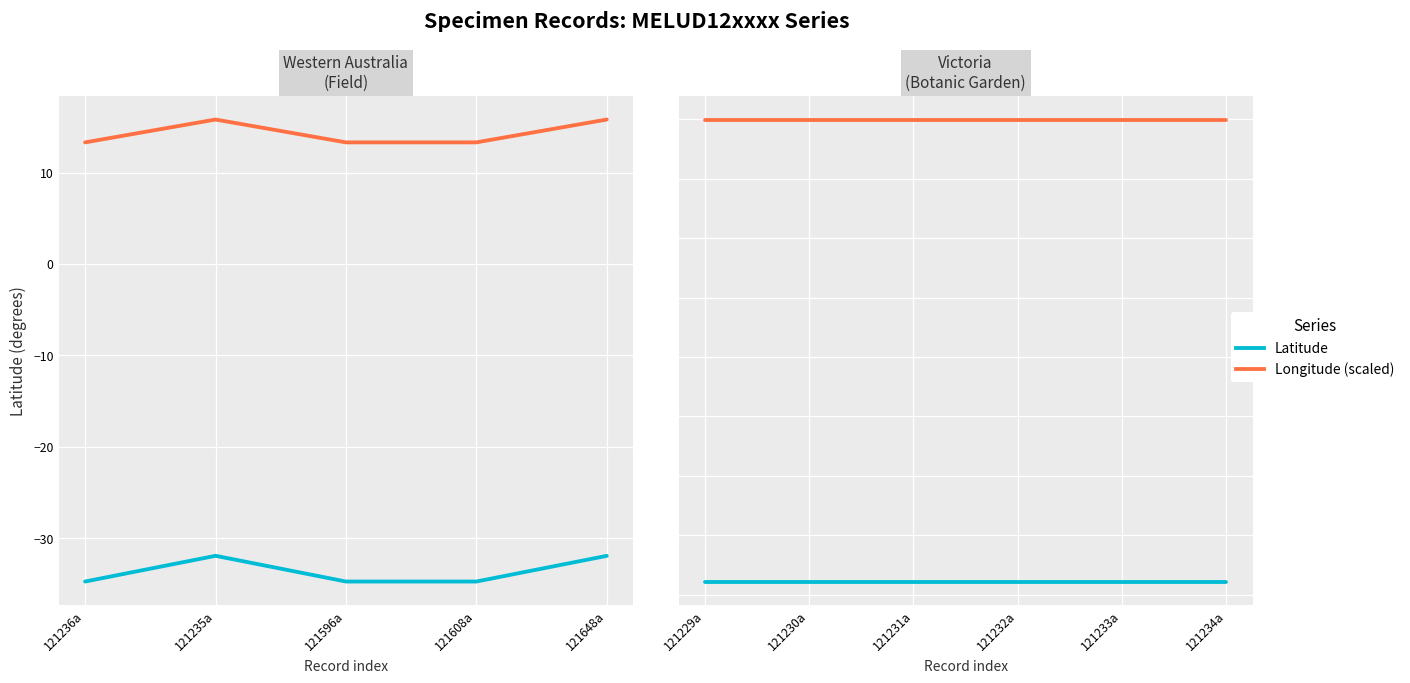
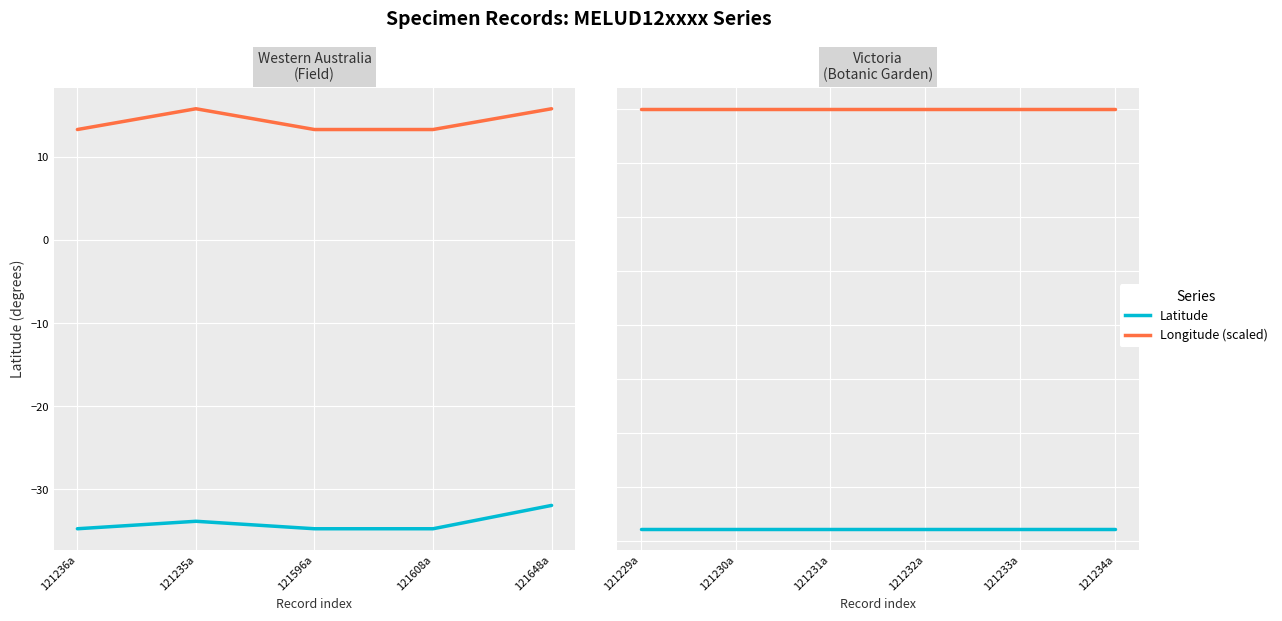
  {
    "Western Australia (Field)": {
      "Latitude": {
        "121236a": -35,
-       "121235a": -32,
+       "121235a": -34,
        "121596a": -35,
        "121608a": -35,
        "121648a": -32
      },
      "Longitude (scaled)": {
        "121236a": 13,
        "121235a": 16,
        "121596a": 13,
        "121608a": 13,
        "121648a": 16
      }
    }
  }
